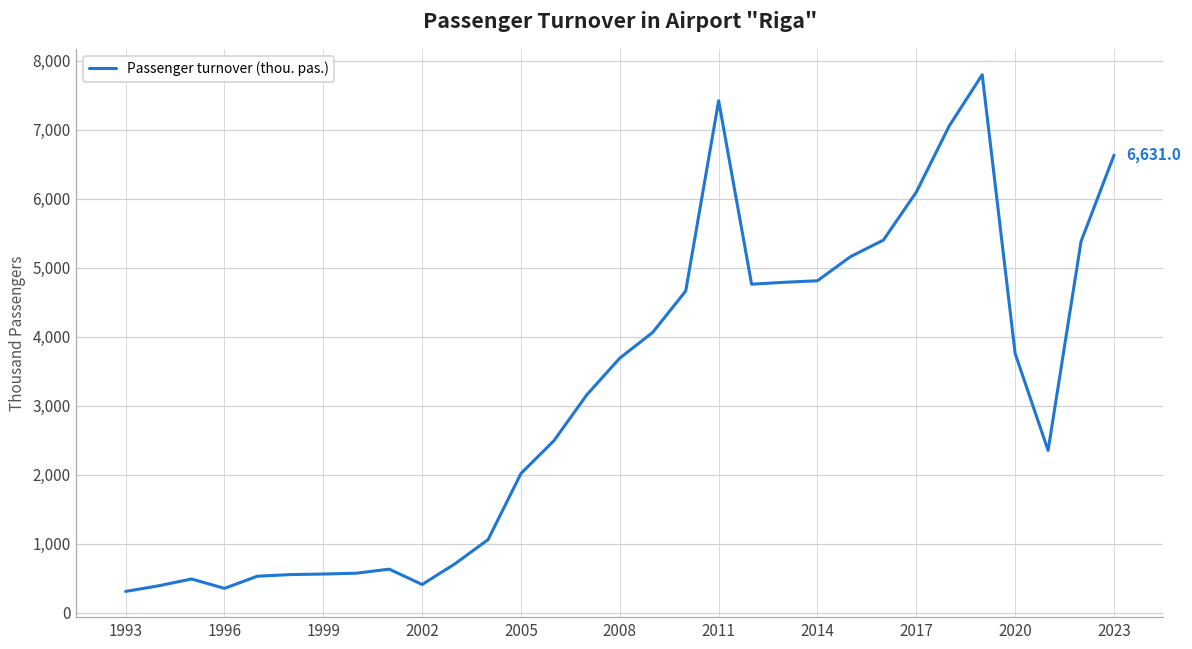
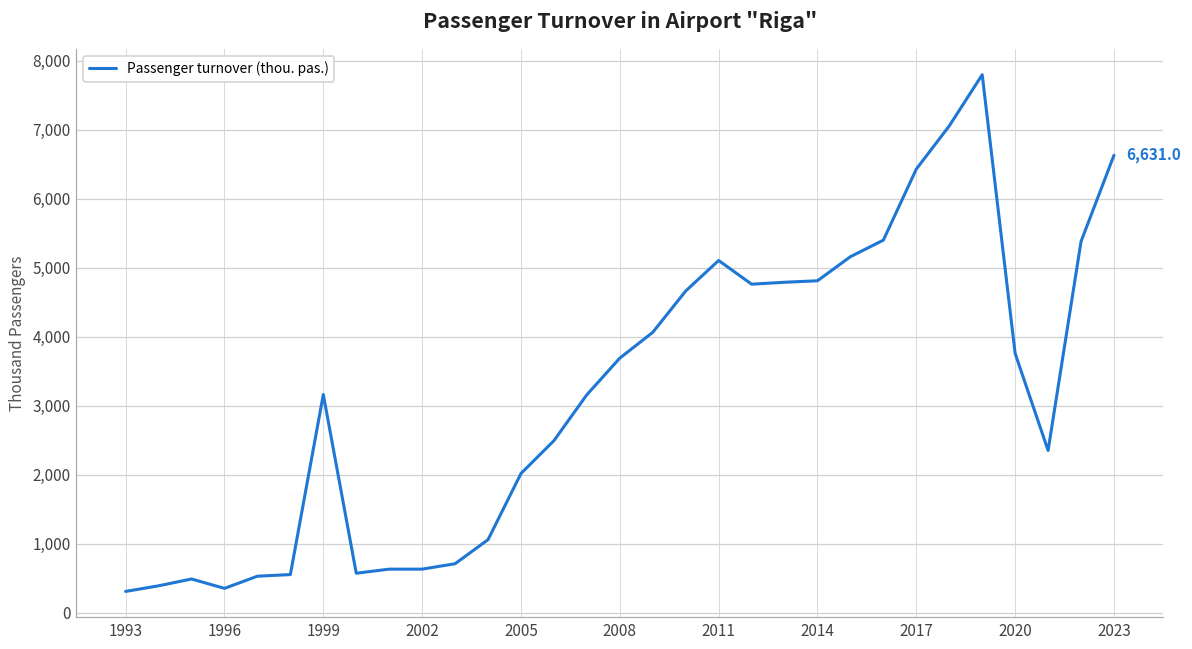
  {
    "1993": "300",
    "1996": "400",
-   "1999": "600",
-   "2002": "400",
+   "1999": "3,200",
+   "2002": "600",
    "2005": "2,000",
    "2008": "3,700",
-   "2011": "7,400",
+   "2011": "5,100",
    "2014": "4,800",
-   "2017": "6,100",
+   "2017": "6,400",
    "2020": "3,800"
  }
